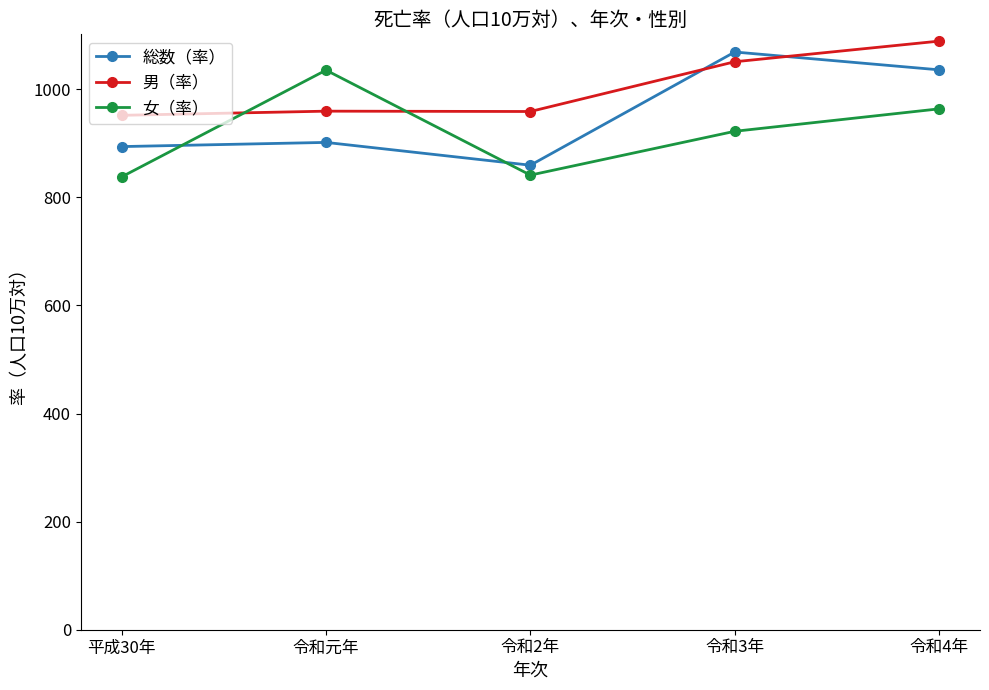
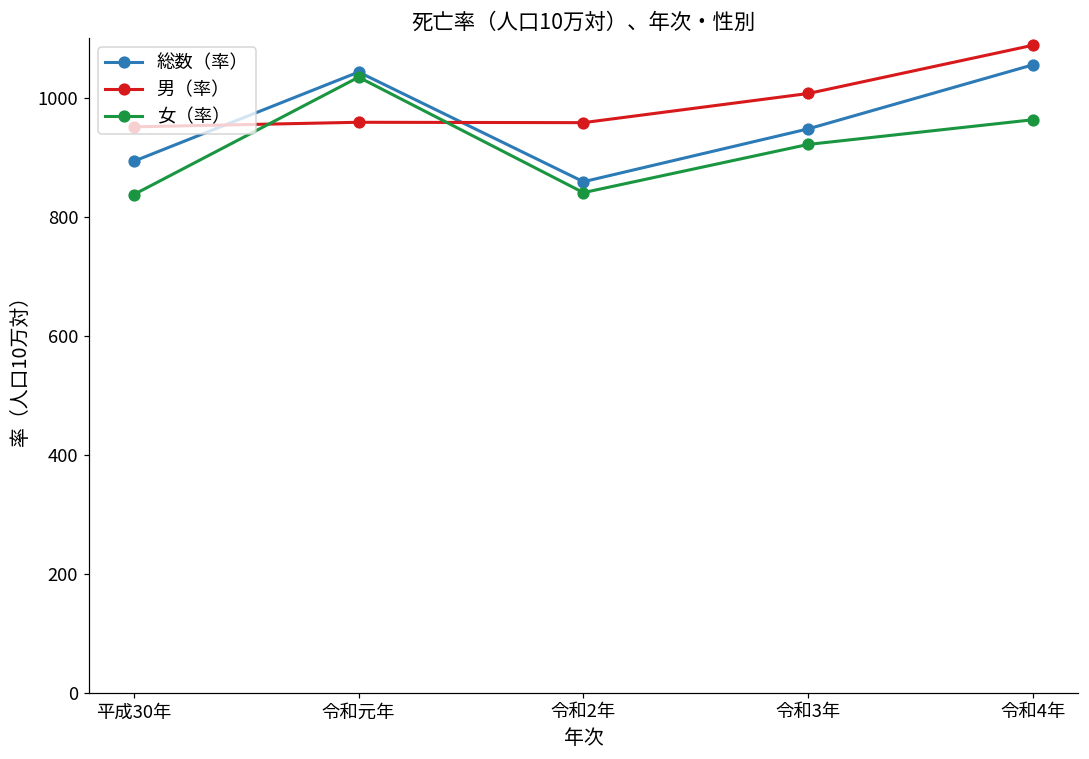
  {
    "総数（率）": {
      "平成30年": 890,
-     "令和元年": 900,
+     "令和元年": 1040,
      "令和2年": 860,
-     "令和3年": 1070,
-     "令和4年": 1040
+     "令和3年": 950,
+     "令和4年": 1060
    },
    "男（率）": {
      "令和元年": 960,
      "令和2年": 960,
-     "令和3年": 1050,
+     "令和3年": 1010,
      "令和4年": 1090
    },
    "女（率）": {
      "平成30年": 840,
      "令和元年": 1040,
      "令和2年": 840,
      "令和3年": 920,
      "令和4年": 960
    }
  }
